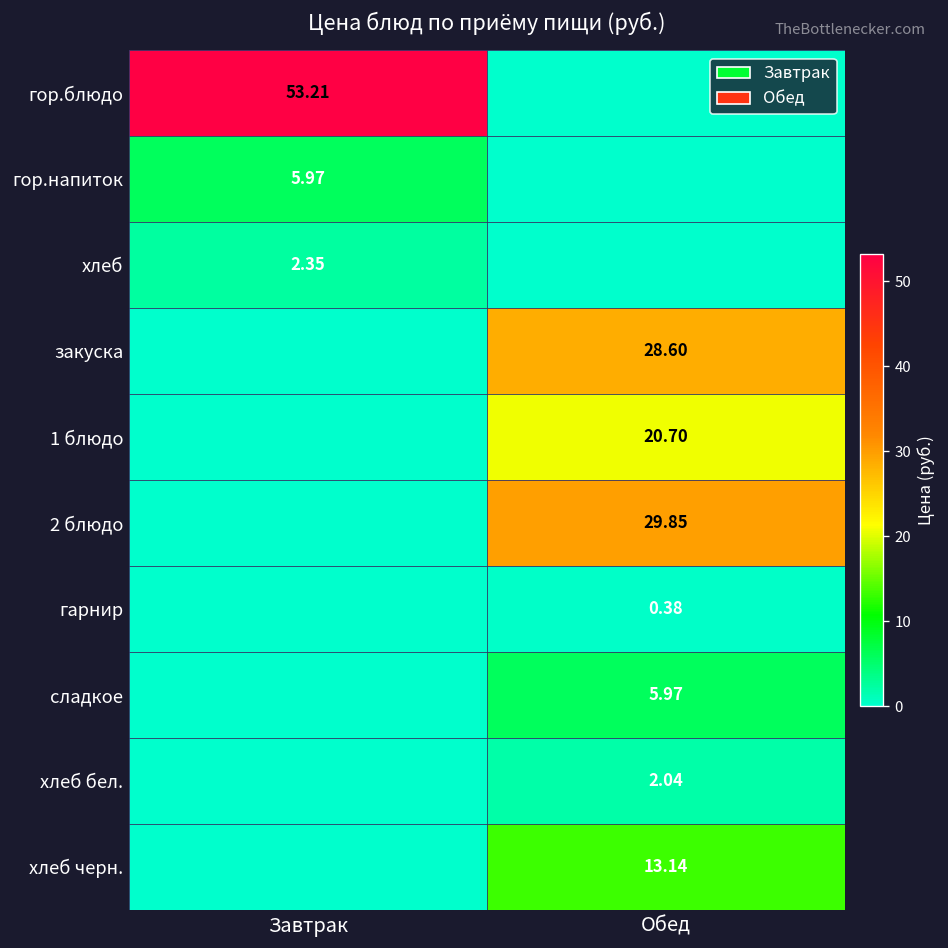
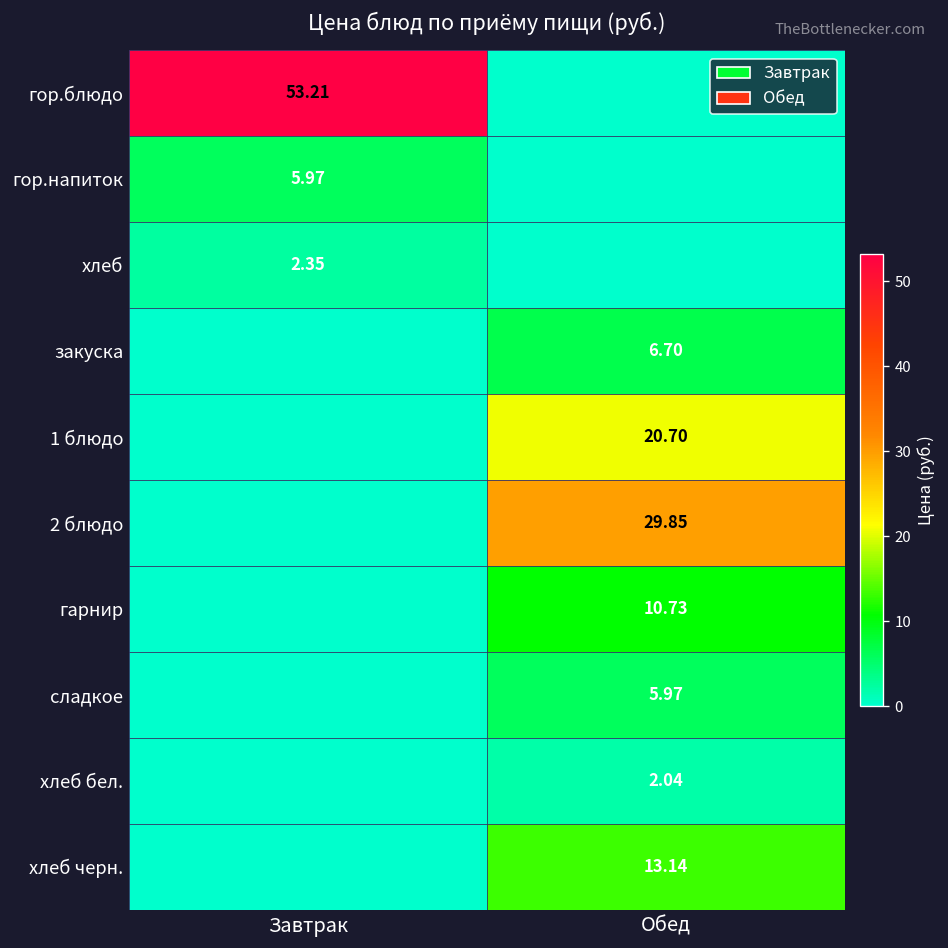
  {
    "гор.блюдо": {
      "Завтрак": 53.21
    },
    "гор.напиток": {
      "Завтрак": 5.97
    },
    "хлеб": {
      "Завтрак": 2.35
    },
    "закуска": {
-     "Обед": 28.60
+     "Обед": 6.70
    },
    "1 блюдо": {
      "Обед": 20.70
    },
    "2 блюдо": {
      "Обед": 29.85
    },
    "гарнир": {
-     "Обед": 0.38
+     "Обед": 10.73
    },
    "сладкое": {
      "Обед": 5.97
    },
    "хлеб бел.": {
      "Обед": 2.04
    },
    "хлеб черн.": {
      "Обед": 13.14
    }
  }
